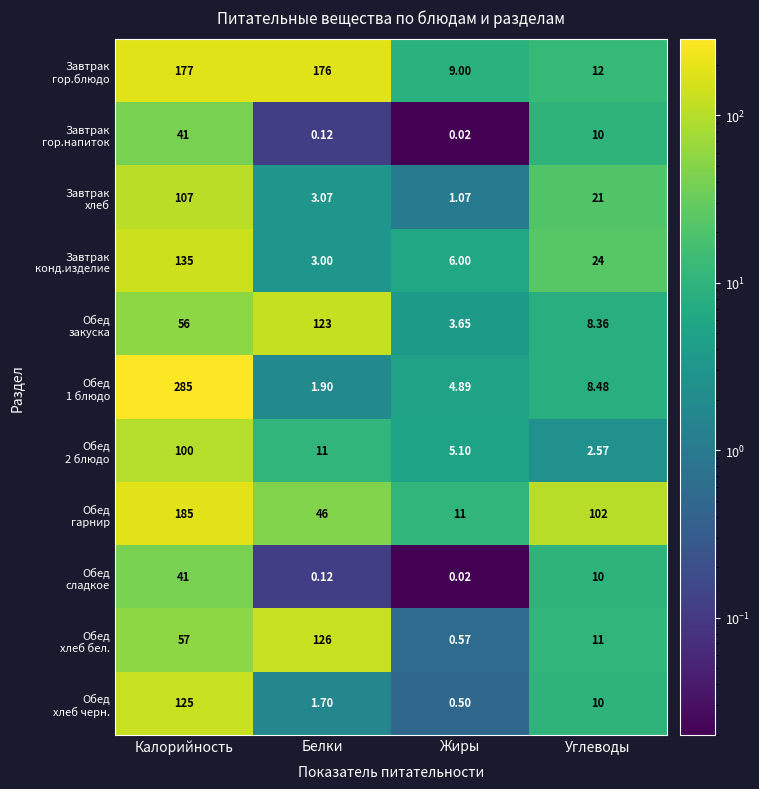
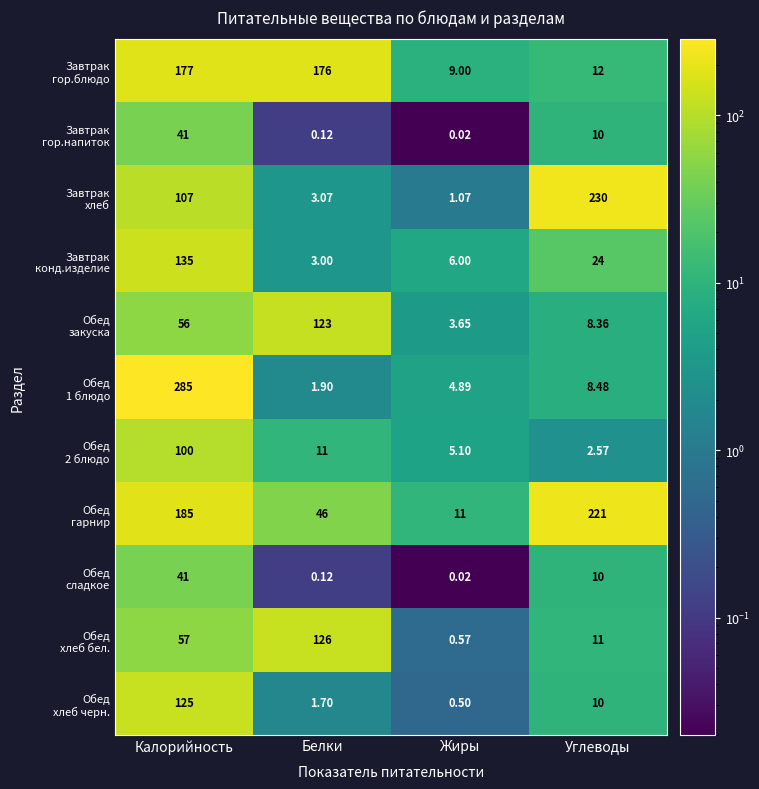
  {
    "Завтрак гор.блюдо": {
      "Калорийность": 177,
      "Белки": 176,
      "Жиры": 9.00,
      "Углеводы": 12
    },
    "Завтрак гор.напиток": {
      "Калорийность": 41,
      "Белки": 0.12,
      "Жиры": 0.02,
      "Углеводы": 10
    },
    "Завтрак хлеб": {
      "Калорийность": 107,
      "Белки": 3.07,
      "Жиры": 1.07,
-     "Углеводы": 21
+     "Углеводы": 230
    },
    "Завтрак конд.изделие": {
      "Калорийность": 135,
      "Белки": 3.00,
      "Жиры": 6.00,
      "Углеводы": 24
    },
    "Обед закуска": {
      "Калорийность": 56,
      "Белки": 123,
      "Жиры": 3.65,
      "Углеводы": 8.36
    },
    "Обед 1 блюдо": {
      "Калорийность": 285,
      "Белки": 1.90,
      "Жиры": 4.89,
      "Углеводы": 8.48
    },
    "Обед 2 блюдо": {
      "Калорийность": 100,
      "Белки": 11,
      "Жиры": 5.10,
      "Углеводы": 2.57
    },
    "Обед гарнир": {
      "Калорийность": 185,
      "Белки": 46,
      "Жиры": 11,
-     "Углеводы": 102
+     "Углеводы": 221
    },
    "Обед сладкое": {
      "Калорийность": 41,
      "Белки": 0.12,
      "Жиры": 0.02,
      "Углеводы": 10
    },
    "Обед хлеб бел.": {
      "Калорийность": 57,
      "Белки": 126,
      "Жиры": 0.57,
      "Углеводы": 11
    },
    "Обед хлеб черн.": {
      "Калорийность": 125,
      "Белки": 1.70,
      "Жиры": 0.50,
      "Углеводы": 10
    }
  }
